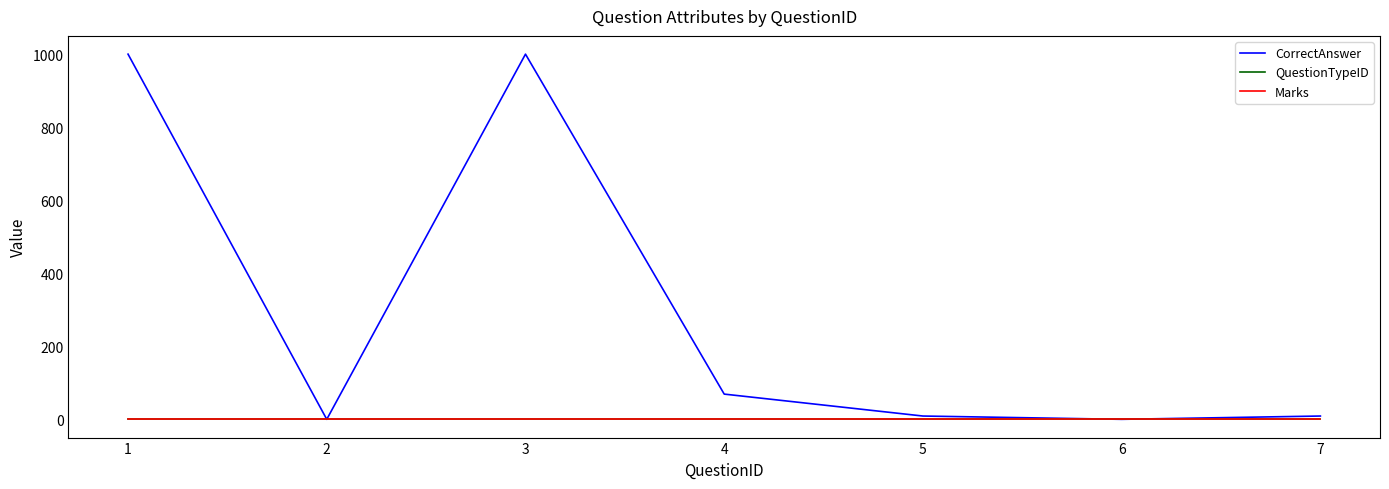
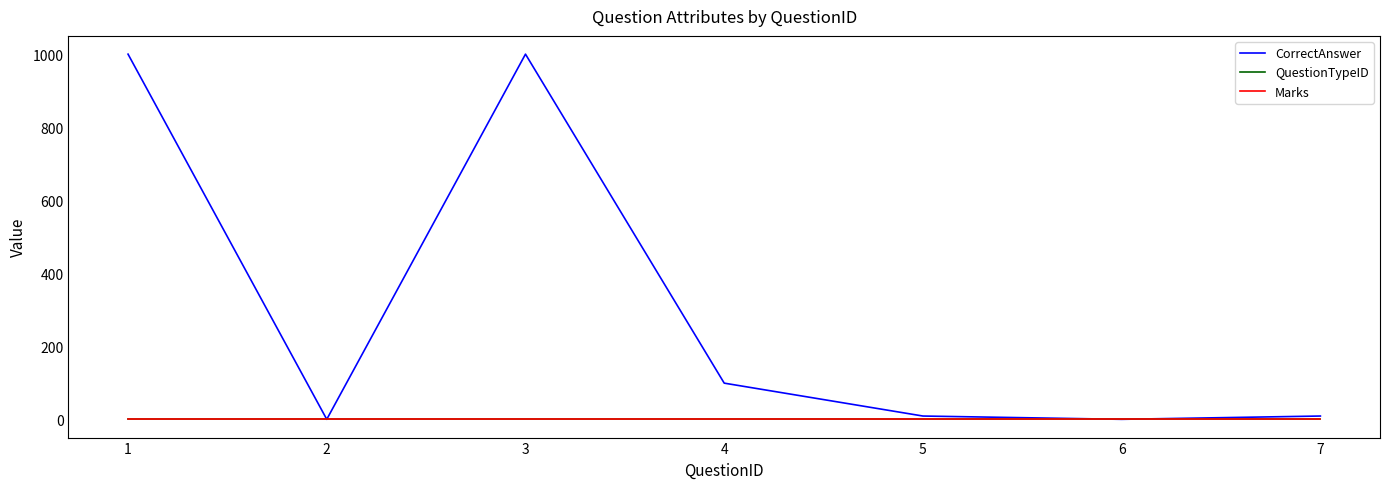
  {
    "CorrectAnswer": {
      "1": 1000,
      "3": 1000,
-     "4": 70,
+     "4": 100,
      "5": 10,
      "7": 10
    },
    "Marks": {
      "1": 0,
      "3": 0,
      "4": 0,
      "5": 0,
      "7": 0
    }
  }
